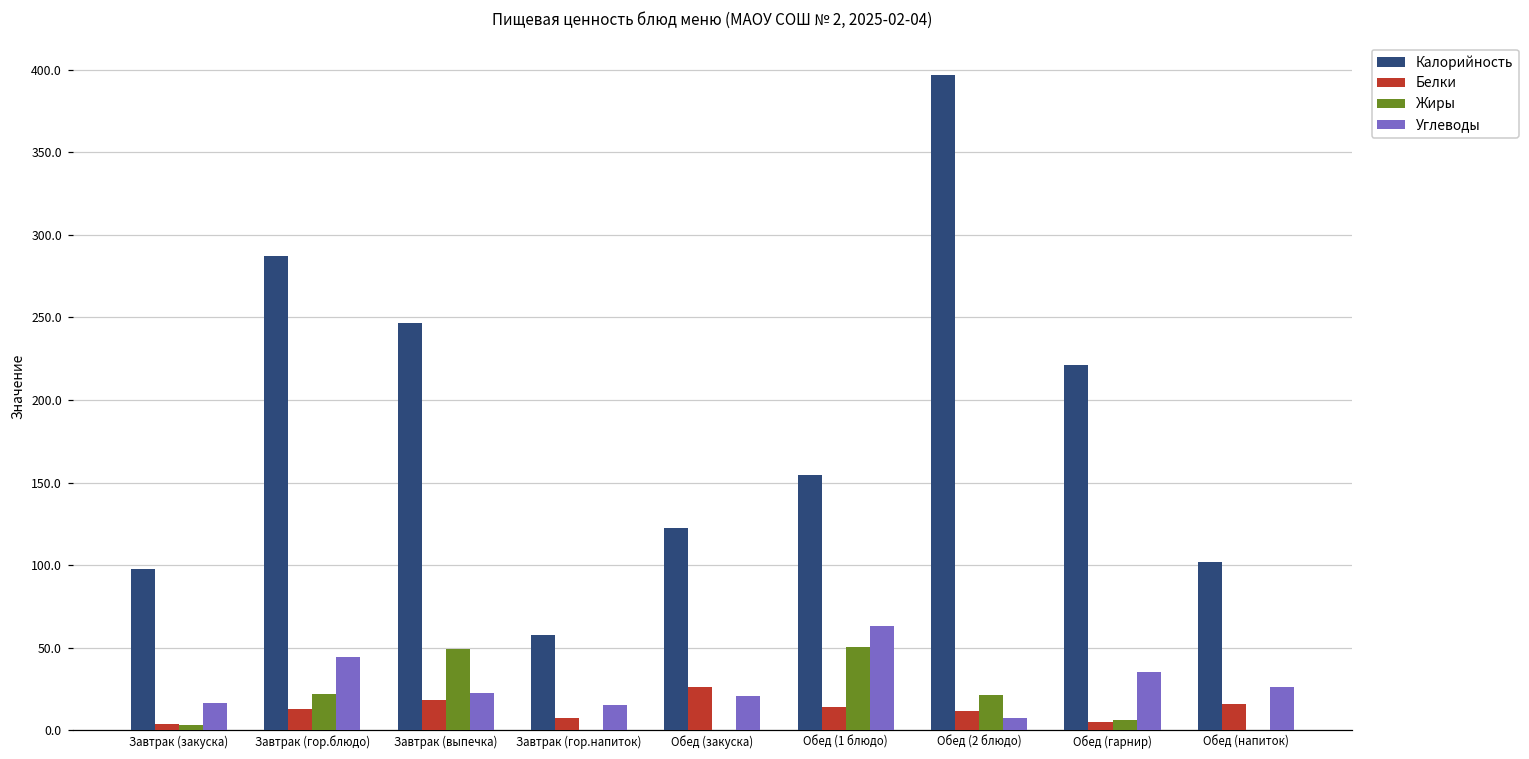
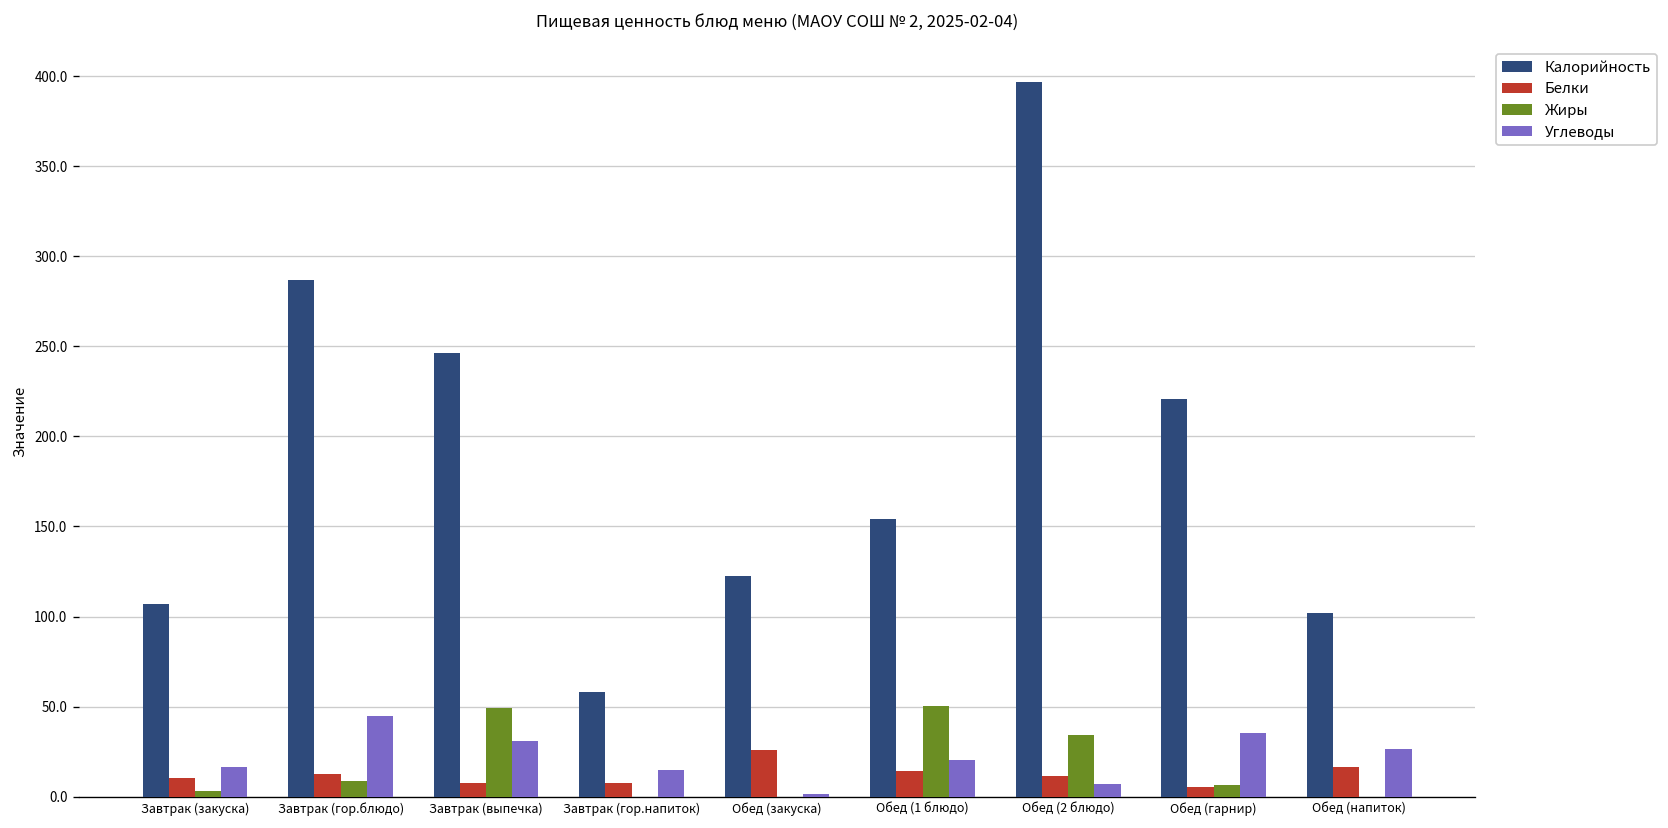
  {
    "Калорийность": {
-     "Завтрак (закуска)": 97,
+     "Завтрак (закуска)": 107,
      "Завтрак (гор.блюдо)": 287,
      "Завтрак (выпечка)": 246,
      "Завтрак (гор.напиток)": 58,
      "Обед (закуска)": 122,
      "Обед (1 блюдо)": 154,
      "Обед (2 блюдо)": 397,
      "Обед (гарнир)": 221,
      "Обед (напиток)": 102
    },
    "Белки": {
-     "Завтрак (закуска)": 4,
+     "Завтрак (закуска)": 11,
      "Завтрак (гор.блюдо)": 13,
-     "Завтрак (выпечка)": 18,
+     "Завтрак (выпечка)": 7,
      "Завтрак (гор.напиток)": 8,
      "Обед (закуска)": 26,
      "Обед (1 блюдо)": 14,
      "Обед (2 блюдо)": 12,
      "Обед (гарнир)": 5,
      "Обед (напиток)": 16
    },
    "Жиры": {
      "Завтрак (закуска)": 3,
-     "Завтрак (гор.блюдо)": 22,
+     "Завтрак (гор.блюдо)": 9,
      "Завтрак (выпечка)": 49,
      "Завтрак (гор.напиток)": 0,
      "Обед (закуска)": 0,
      "Обед (1 блюдо)": 51,
-     "Обед (2 блюдо)": 21,
+     "Обед (2 блюдо)": 34,
      "Обед (гарнир)": 6,
      "Обед (напиток)": 0
    },
    "Углеводы": {
      "Завтрак (закуска)": 16,
      "Завтрак (гор.блюдо)": 45,
-     "Завтрак (выпечка)": 23,
+     "Завтрак (выпечка)": 31,
      "Завтрак (гор.напиток)": 15,
-     "Обед (закуска)": 21,
-     "Обед (1 блюдо)": 63,
+     "Обед (закуска)": 1,
+     "Обед (1 блюдо)": 20,
      "Обед (2 блюдо)": 7,
      "Обед (гарнир)": 35,
      "Обед (напиток)": 26
    }
  }
